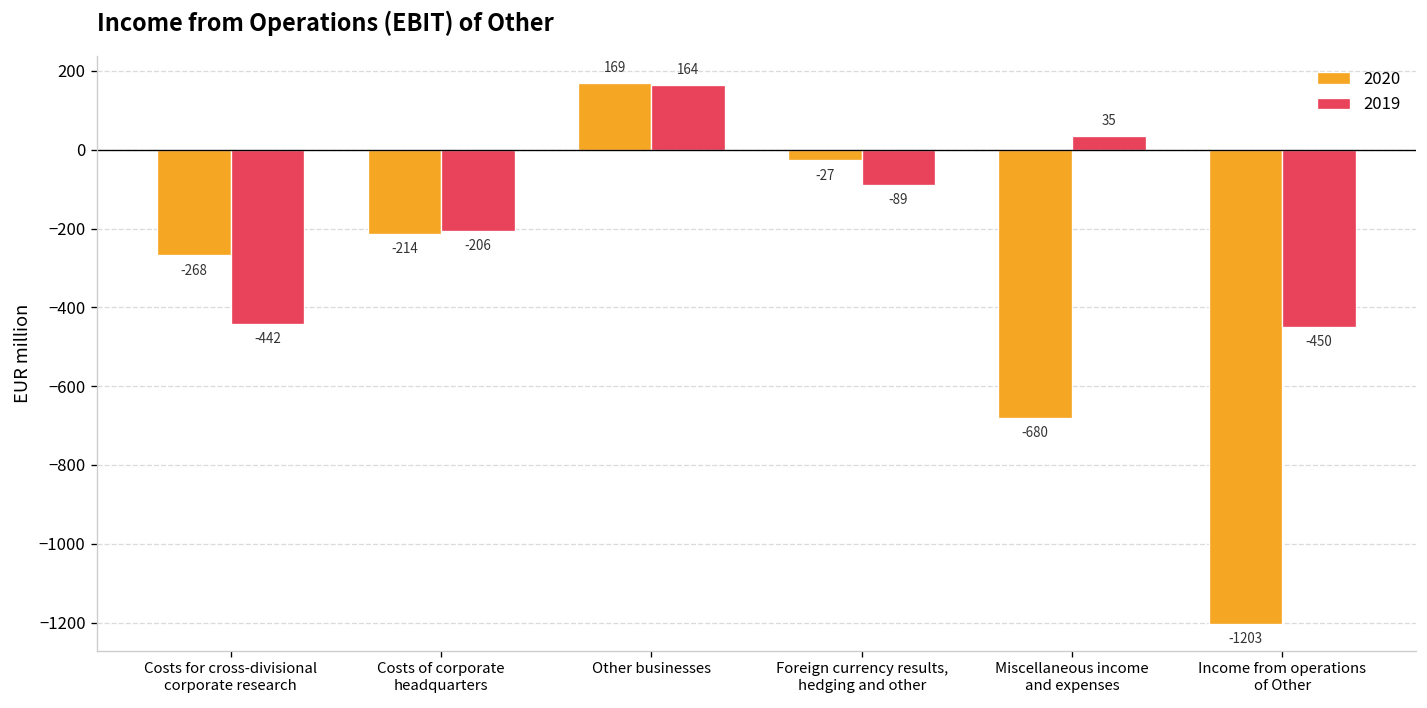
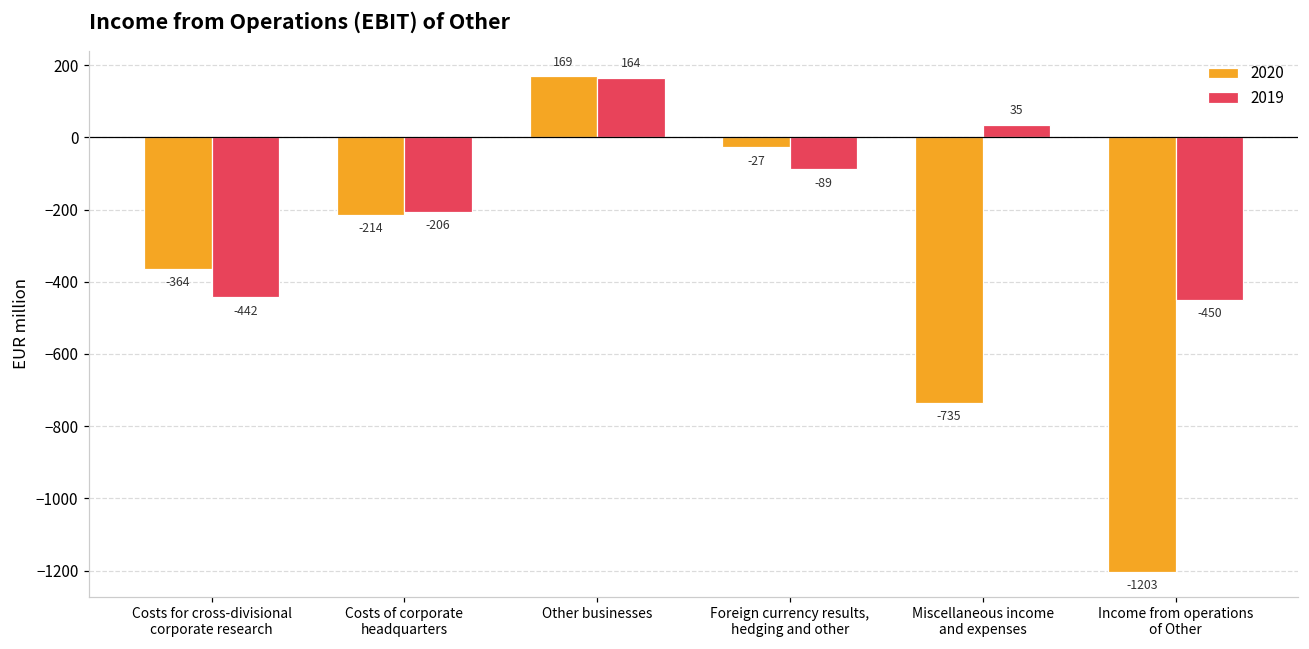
  {
    "2020": {
-     "Costs for cross-divisional corporate research": -268,
+     "Costs for cross-divisional corporate research": -364,
      "Costs of corporate headquarters": -214,
      "Other businesses": 169,
      "Foreign currency results, hedging and other": -27,
-     "Miscellaneous income and expenses": -680,
+     "Miscellaneous income and expenses": -735,
      "Income from operations of Other": -1203
    },
    "2019": {
      "Costs for cross-divisional corporate research": -442,
      "Costs of corporate headquarters": -206,
      "Other businesses": 164,
      "Foreign currency results, hedging and other": -89,
      "Miscellaneous income and expenses": 35,
      "Income from operations of Other": -450
    }
  }
